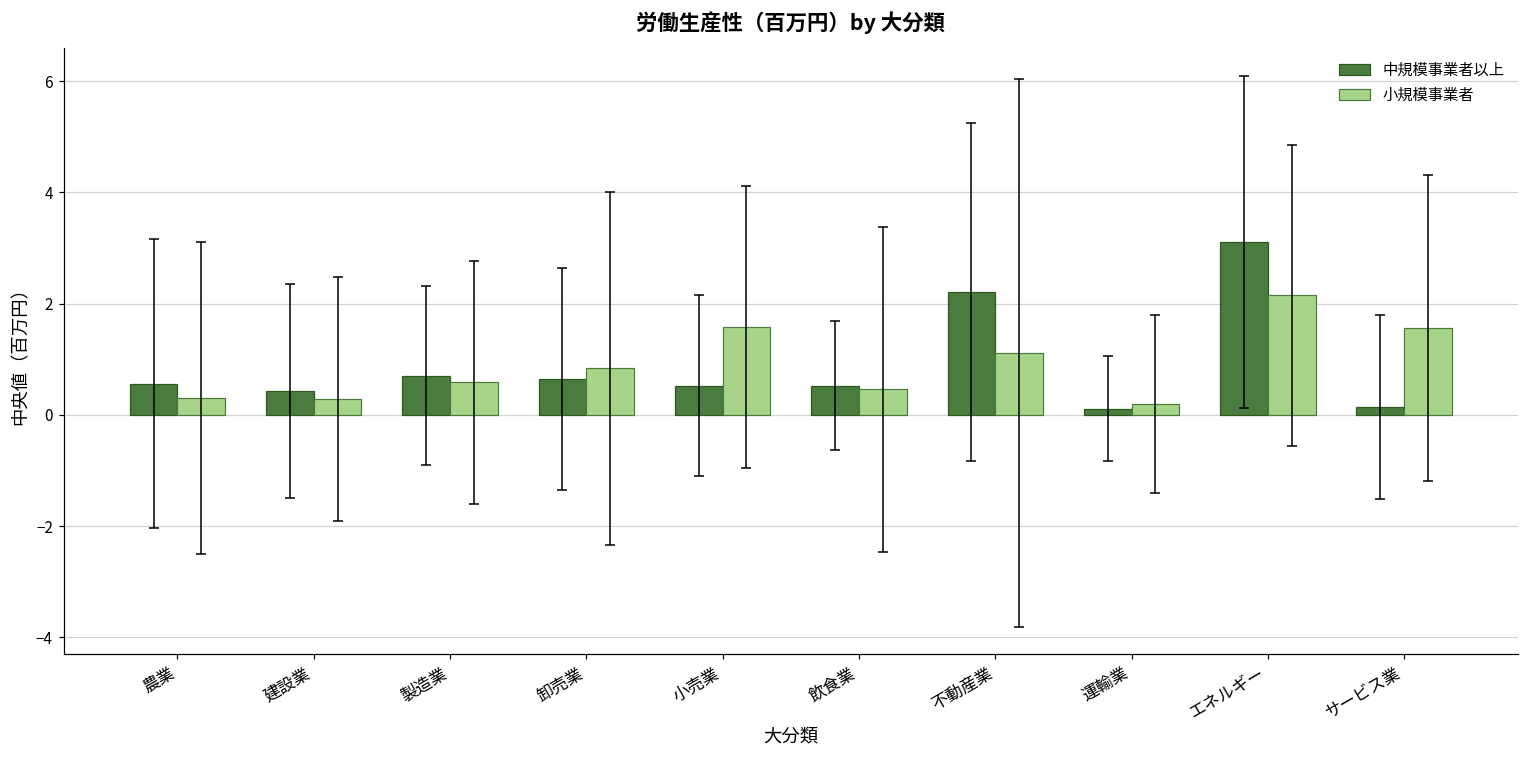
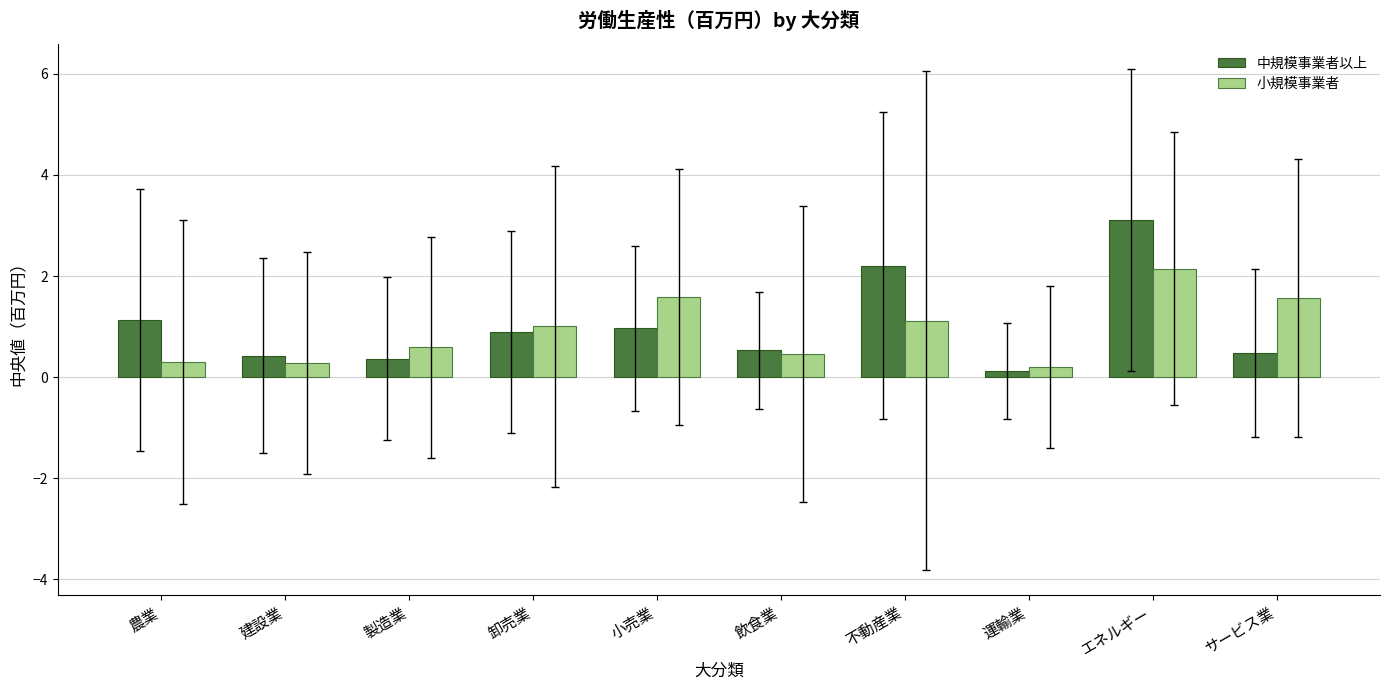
  {
    "中規模事業者以上": {
-     "農業": 0.6,
+     "農業": 1.1,
      "建設業": 0.4,
-     "製造業": 0.7,
-     "卸売業": 0.6,
-     "小売業": 0.5,
+     "製造業": 0.4,
+     "卸売業": 0.9,
+     "小売業": 1.0,
      "飲食業": 0.5,
      "不動産業": 2.2,
      "運輸業": 0.1,
      "エネルギー": 3.1,
-     "サービス業": 0.1
+     "サービス業": 0.5
    },
    "小規模事業者": {
      "農業": 0.3,
      "建設業": 0.3,
      "製造業": 0.6,
-     "卸売業": 0.8,
+     "卸売業": 1.0,
      "小売業": 1.6,
      "飲食業": 0.5,
      "不動産業": 1.1,
      "運輸業": 0.2,
      "エネルギー": 2.1,
      "サービス業": 1.6
    }
  }
